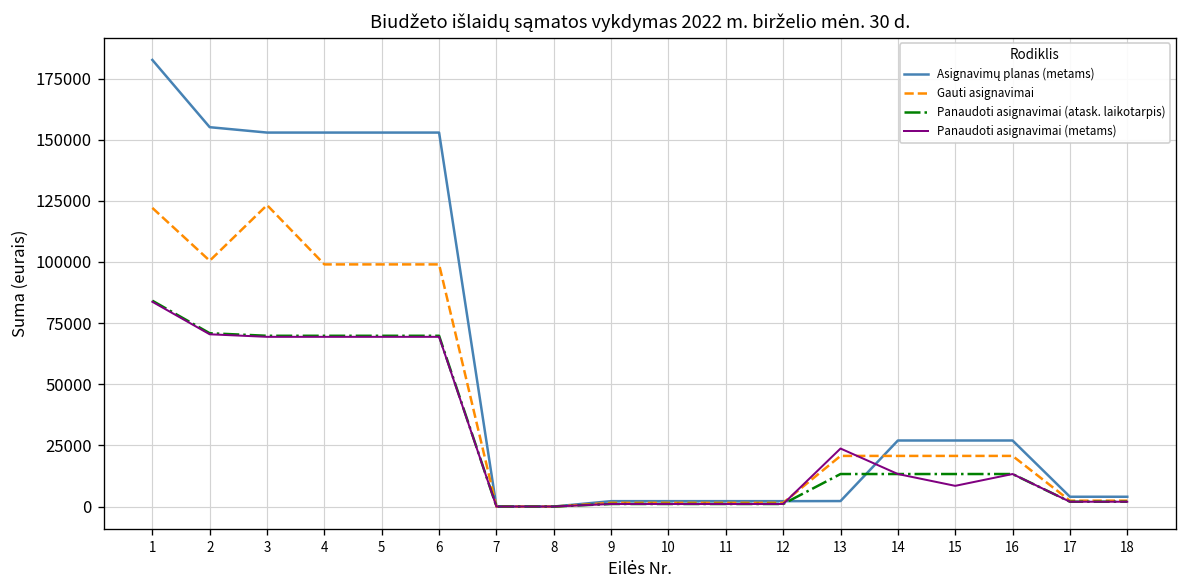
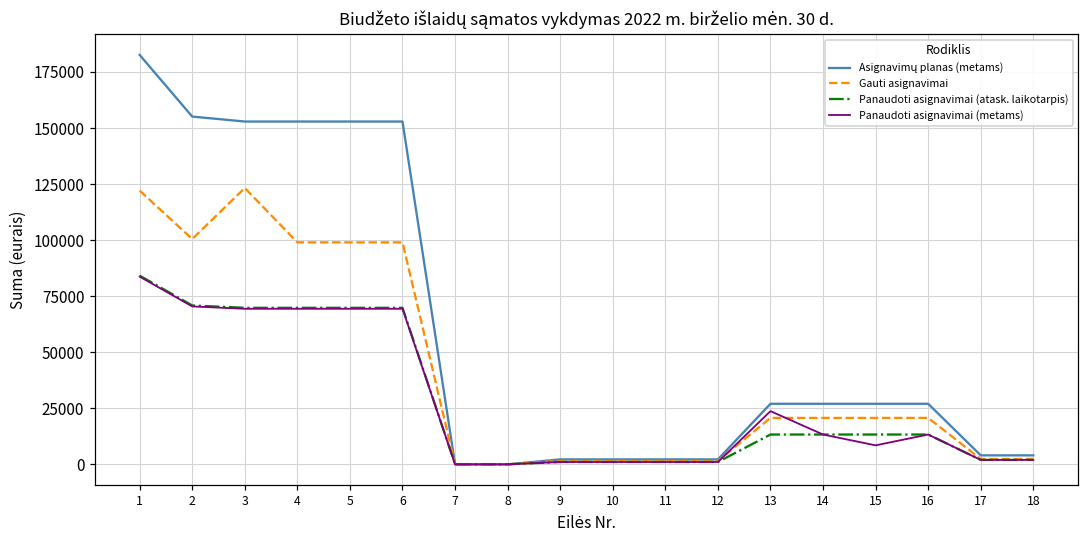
  {
    "Asignavimų planas (metams)": {
      "1": 183000,
      "2": 155000,
      "3": 153000,
      "4": 153000,
      "5": 153000,
      "6": 153000,
-     "13": 2000,
+     "13": 27000,
      "14": 27000,
      "15": 27000,
      "16": 27000,
      "17": 4000,
      "18": 4000
    },
    "Gauti asignavimai": {
      "1": 122000,
      "2": 101000,
      "3": 123000,
      "4": 99000,
      "5": 99000,
      "6": 99000,
      "13": 21000,
      "14": 21000,
      "15": 21000,
      "16": 21000
    },
    "Panaudoti asignavimai (atask. laikotarpis)": {
      "13": 13000,
      "15": 13000
    },
    "Panaudoti asignavimai (metams)": {
      "13": 24000,
      "15": 8000
    }
  }
